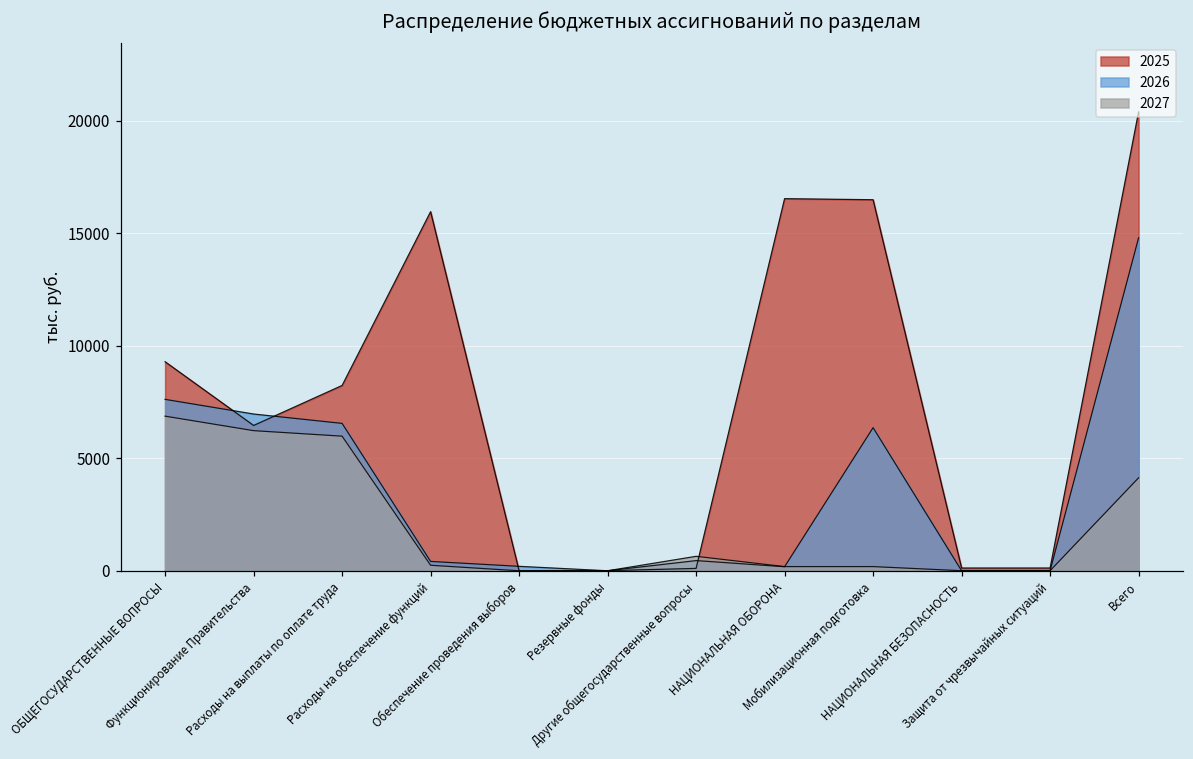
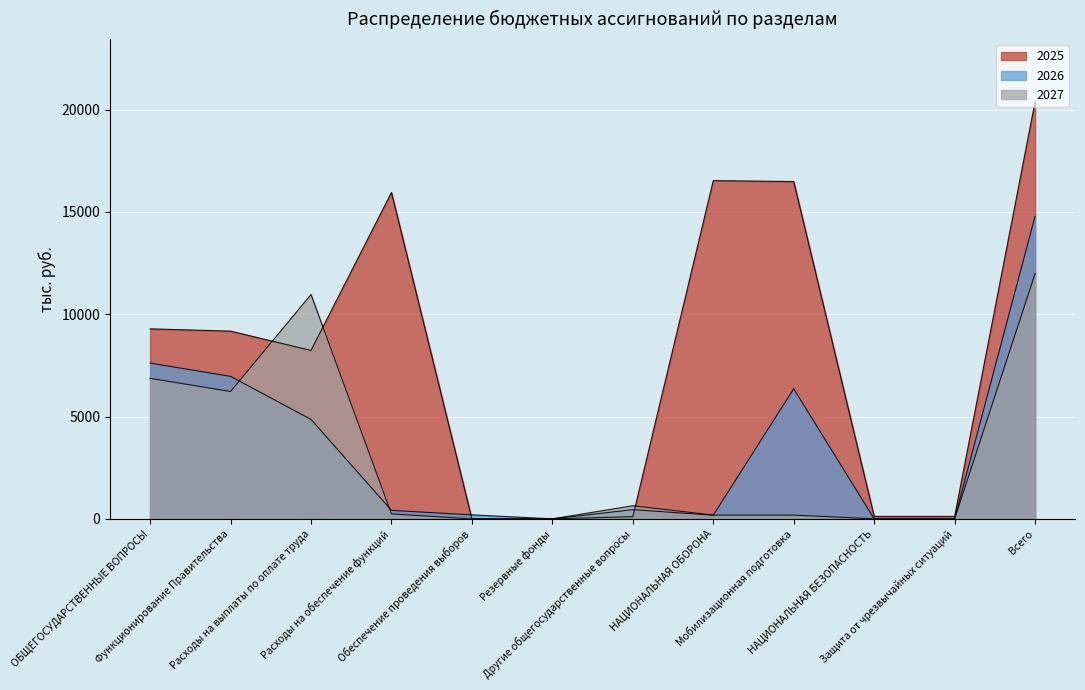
  {
    "2025": {
      "ОБЩЕГОСУДАРСТВЕННЫЕ ВОПРОСЫ": 9300,
-     "Функционирование Правительства": 6500,
+     "Функционирование Правительства": 9200,
      "Расходы на выплаты по оплате труда": 8200,
      "Расходы на обеспечение функций": 16000,
      "Другие общегосударственные вопросы": 100,
      "НАЦИОНАЛЬНАЯ ОБОРОНА": 16500,
      "Мобилизационная подготовка": 16500
    },
    "2026": {
      "ОБЩЕГОСУДАРСТВЕННЫЕ ВОПРОСЫ": 7600,
      "Функционирование Правительства": 7000,
-     "Расходы на выплаты по оплате труда": 6500,
+     "Расходы на выплаты по оплате труда": 4900,
      "Расходы на обеспечение функций": 400,
      "Обеспечение проведения выборов": 200,
      "Другие общегосударственные вопросы": 500,
      "Мобилизационная подготовка": 6400,
      "Всего": 14800
    },
    "2027": {
      "ОБЩЕГОСУДАРСТВЕННЫЕ ВОПРОСЫ": 6900,
      "Функционирование Правительства": 6200,
-     "Расходы на выплаты по оплате труда": 6000,
+     "Расходы на выплаты по оплате труда": 11000,
      "Расходы на обеспечение функций": 200,
      "Другие общегосударственные вопросы": 600,
      "Мобилизационная подготовка": 200,
-     "Всего": 4100
+     "Всего": 12000
    }
  }
